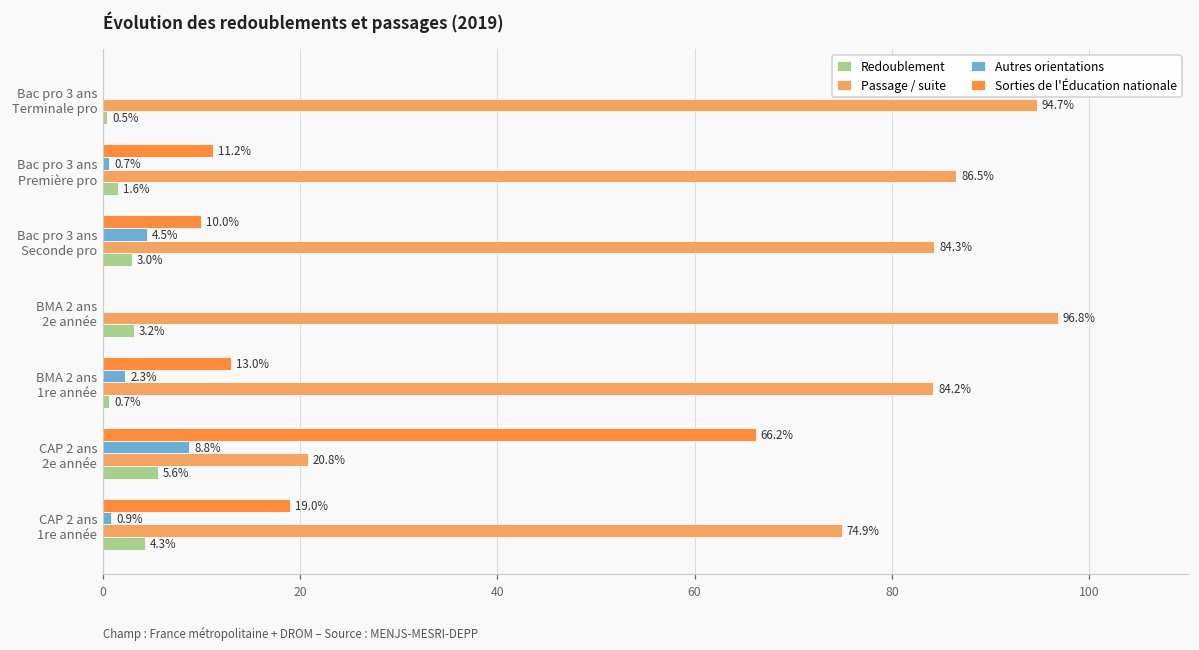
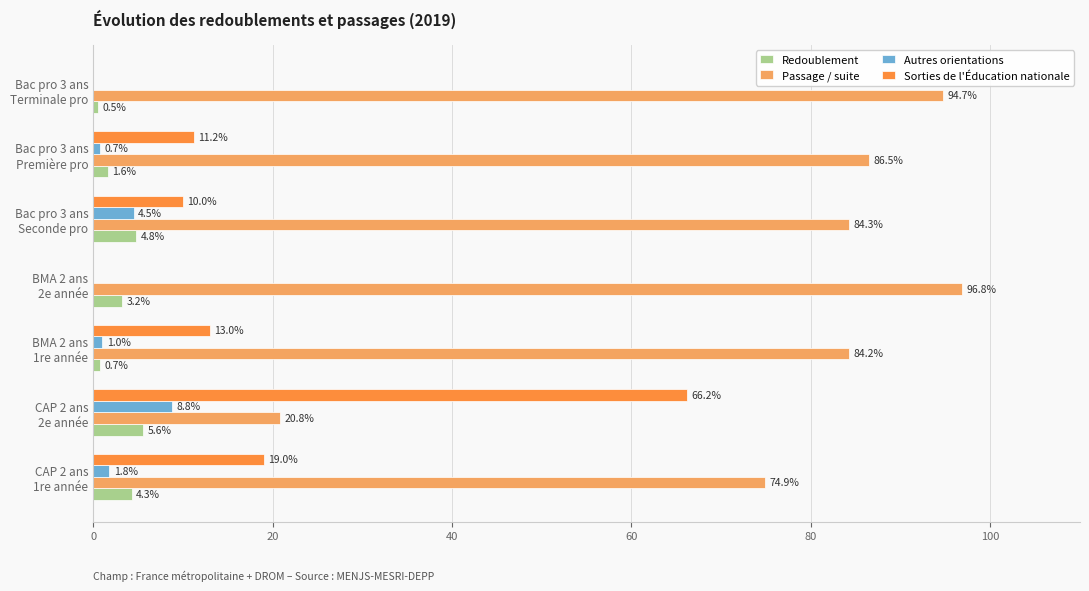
  {
    "Redoublement": {
      "Bac pro 3 ans Terminale pro": "0.5%",
      "Bac pro 3 ans Première pro": "1.6%",
-     "Bac pro 3 ans Seconde pro": "3.0%",
+     "Bac pro 3 ans Seconde pro": "4.8%",
      "BMA 2 ans 2e année": "3.2%",
      "BMA 2 ans 1re année": "0.7%",
      "CAP 2 ans 2e année": "5.6%",
      "CAP 2 ans 1re année": "4.3%"
    },
    "Autres orientations": {
      "Bac pro 3 ans Première pro": "0.7%",
      "Bac pro 3 ans Seconde pro": "4.5%",
-     "BMA 2 ans 1re année": "2.3%",
+     "BMA 2 ans 1re année": "1.0%",
      "CAP 2 ans 2e année": "8.8%",
-     "CAP 2 ans 1re année": "0.9%"
+     "CAP 2 ans 1re année": "1.8%"
    }
  }
